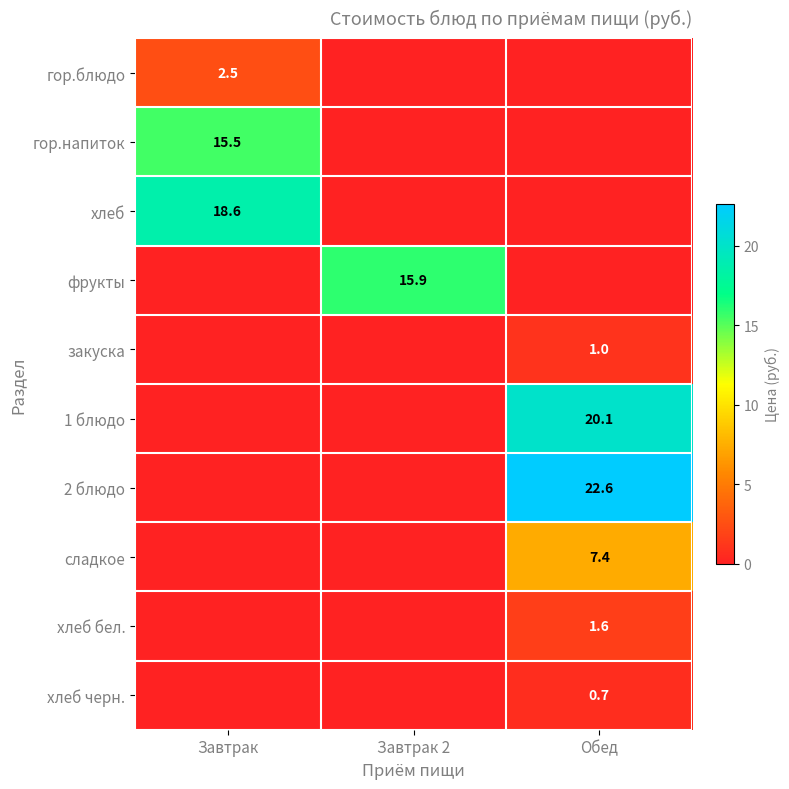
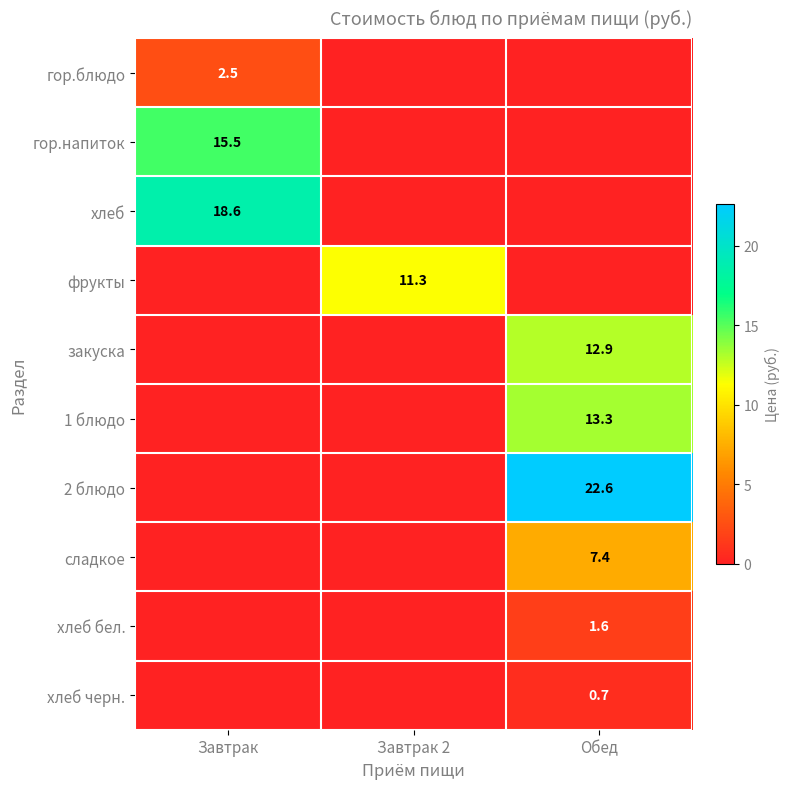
  {
    "гор.блюдо": {
      "Завтрак": 2.5
    },
    "гор.напиток": {
      "Завтрак": 15.5
    },
    "хлеб": {
      "Завтрак": 18.6
    },
    "фрукты": {
-     "Завтрак 2": 15.9
+     "Завтрак 2": 11.3
    },
    "закуска": {
-     "Обед": 1.0
+     "Обед": 12.9
    },
    "1 блюдо": {
-     "Обед": 20.1
+     "Обед": 13.3
    },
    "2 блюдо": {
      "Обед": 22.6
    },
    "сладкое": {
      "Обед": 7.4
    },
    "хлеб бел.": {
      "Обед": 1.6
    },
    "хлеб черн.": {
      "Обед": 0.7
    }
  }
